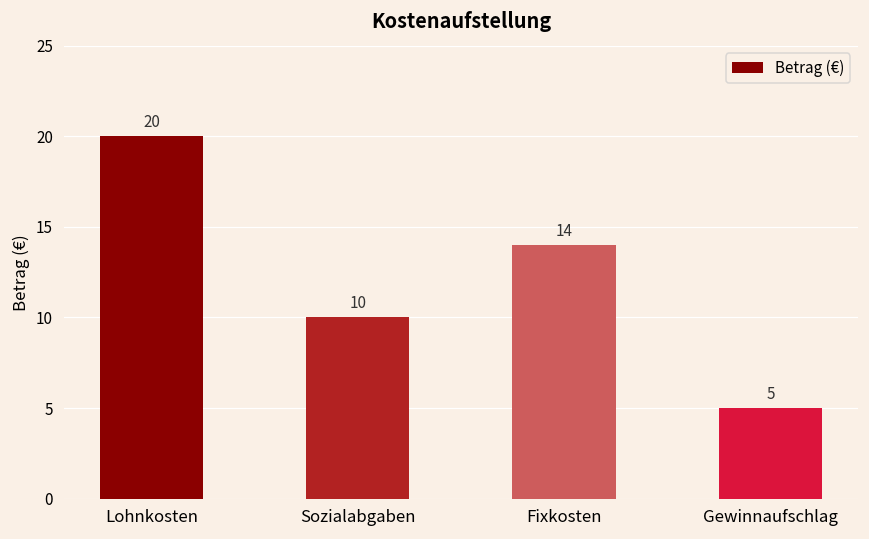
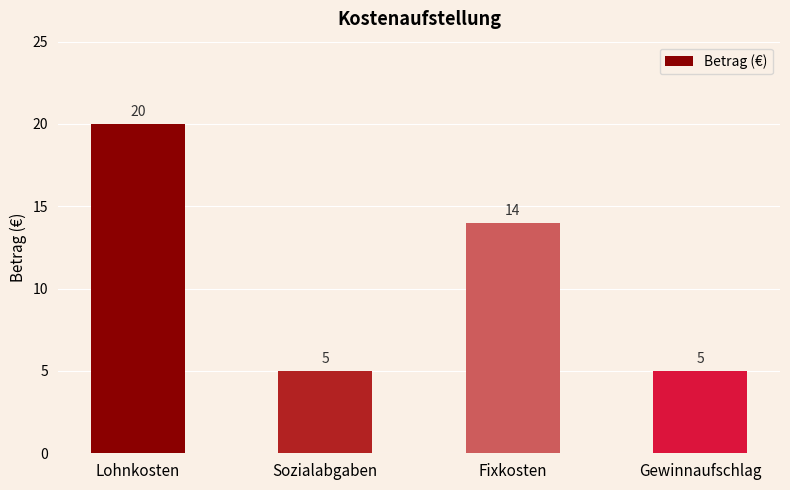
  {
    "Lohnkosten": 20,
-   "Sozialabgaben": 10,
+   "Sozialabgaben": 5,
    "Fixkosten": 14,
    "Gewinnaufschlag": 5
  }
